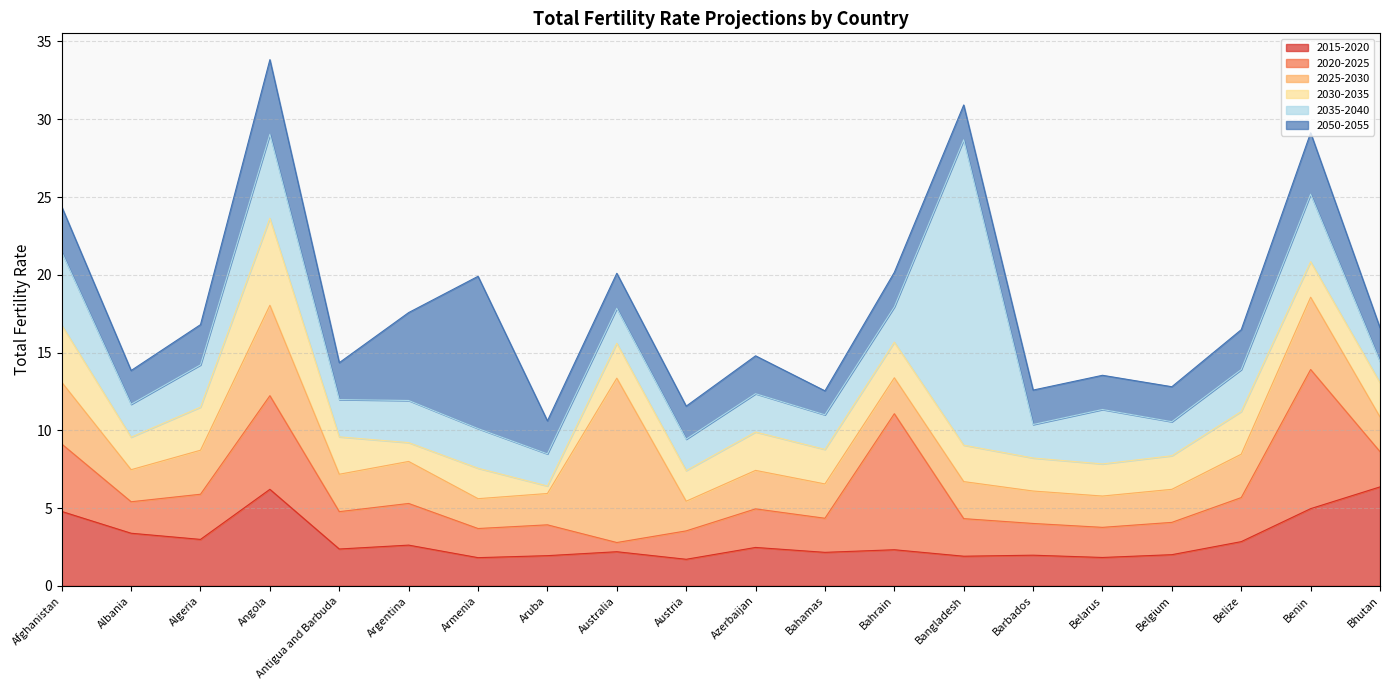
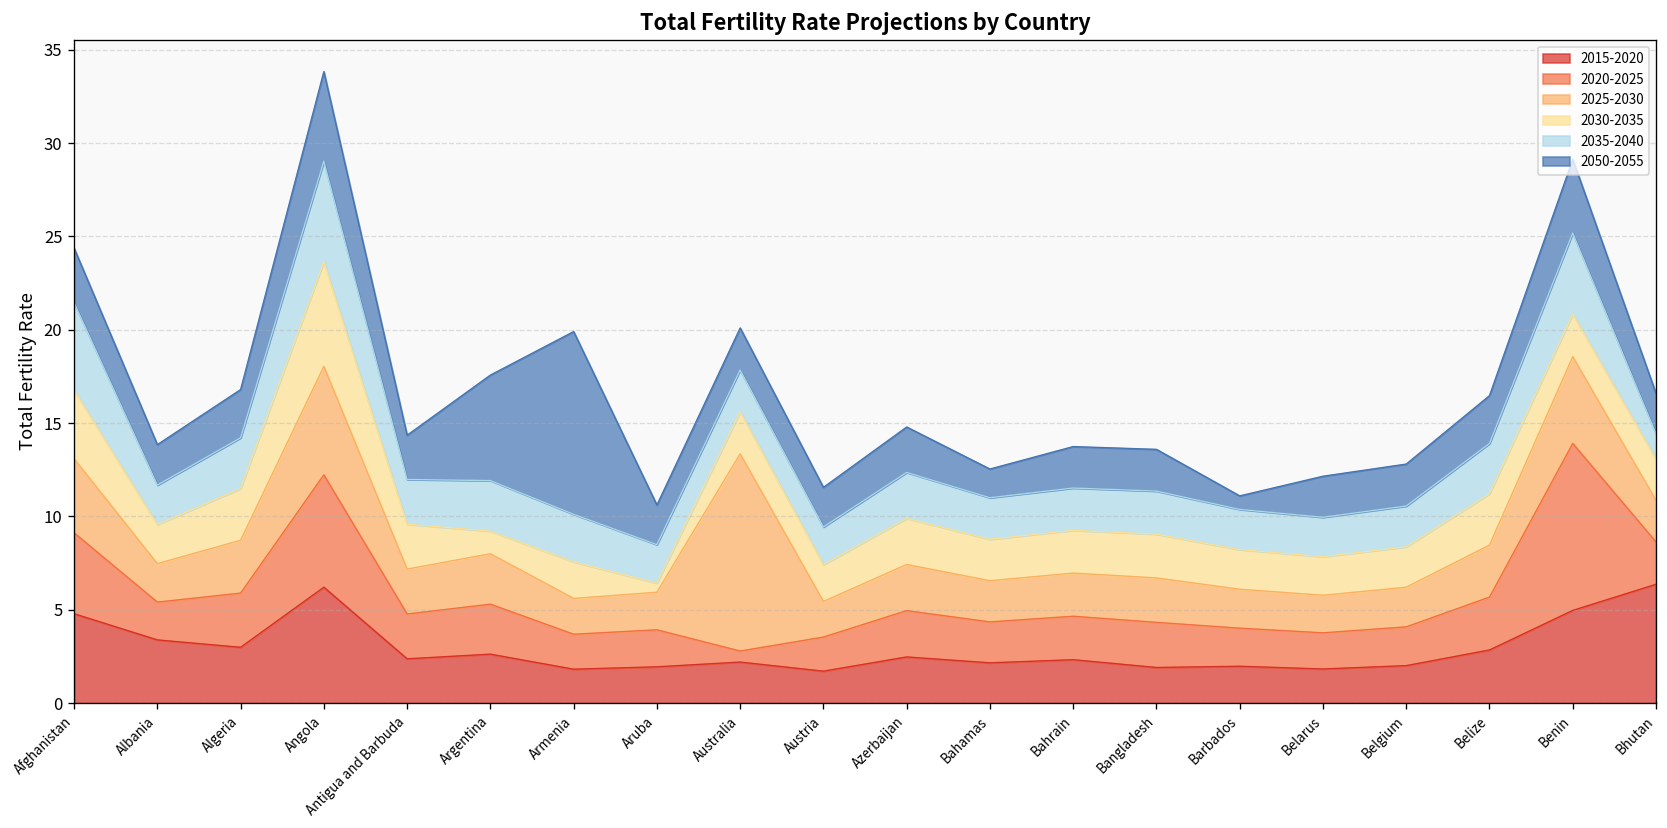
  {
    "2015-2020": {
      "Afghanistan": 4.8,
      "Albania": 3.4,
      "Algeria": 3.0,
      "Angola": 6.2,
      "Antigua and Barbuda": 2.4,
      "Argentina": 2.6,
      "Armenia": 1.8,
      "Aruba": 1.9,
      "Australia": 2.2,
      "Austria": 1.7,
      "Azerbaijan": 2.5,
      "Bahamas": 2.2,
      "Bahrain": 2.3,
      "Bangladesh": 1.9,
      "Barbados": 2.0,
      "Belarus": 1.8,
      "Belgium": 2.0,
      "Belize": 2.8,
      "Benin": 5.0,
      "Bhutan": 6.4
    },
    "2020-2025": {
      "Afghanistan": 4.3,
      "Albania": 2.0,
      "Algeria": 2.9,
      "Angola": 6.0,
      "Antigua and Barbuda": 2.4,
      "Argentina": 2.7,
      "Armenia": 1.9,
      "Aruba": 2.0,
      "Australia": 0.6,
      "Austria": 1.8,
      "Azerbaijan": 2.5,
      "Bahamas": 2.2,
-     "Bahrain": 8.7,
+     "Bahrain": 2.3,
      "Bangladesh": 2.4,
      "Barbados": 2.0,
      "Belarus": 1.9,
      "Belgium": 2.1,
      "Belize": 2.8,
      "Benin": 8.9,
      "Bhutan": 2.3
    },
    "2025-2030": {
      "Afghanistan": 4.0,
      "Albania": 2.1,
      "Algeria": 2.8,
      "Angola": 5.8,
      "Antigua and Barbuda": 2.4,
      "Argentina": 2.7,
      "Armenia": 1.9,
      "Aruba": 2.0,
      "Australia": 10.6,
      "Austria": 1.9,
      "Azerbaijan": 2.5,
      "Bahamas": 2.2,
      "Bahrain": 2.3,
      "Bangladesh": 2.4,
      "Barbados": 2.1,
      "Belarus": 2.0,
      "Belgium": 2.1,
      "Belize": 2.8,
      "Benin": 4.6,
      "Bhutan": 2.2
    },
    "2030-2035": {
      "Afghanistan": 3.7,
      "Albania": 2.1,
      "Algeria": 2.8,
      "Angola": 5.6,
      "Antigua and Barbuda": 2.4,
      "Argentina": 1.2,
      "Armenia": 2.0,
      "Aruba": 0.5,
      "Australia": 2.2,
      "Austria": 2.0,
      "Azerbaijan": 2.5,
      "Bahamas": 2.2,
      "Bahrain": 2.3,
      "Bangladesh": 2.3,
      "Barbados": 2.1,
      "Belarus": 2.1,
      "Belgium": 2.2,
      "Belize": 2.7,
      "Benin": 2.3,
      "Bhutan": 2.2
    },
    "2035-2040": {
      "Afghanistan": 4.7,
      "Albania": 2.1,
      "Algeria": 2.7,
      "Angola": 5.4,
      "Antigua and Barbuda": 2.4,
      "Argentina": 2.7,
      "Armenia": 2.5,
      "Aruba": 2.1,
      "Australia": 2.2,
      "Austria": 2.0,
      "Azerbaijan": 2.5,
      "Bahamas": 2.2,
      "Bahrain": 2.3,
-     "Bangladesh": 19.6,
+     "Bangladesh": 2.3,
      "Barbados": 2.2,
-     "Belarus": 3.5,
+     "Belarus": 2.1,
      "Belgium": 2.2,
      "Belize": 2.7,
      "Benin": 4.3,
      "Bhutan": 1.4
    },
    "2050-2055": {
      "Afghanistan": 2.9,
      "Albania": 2.2,
      "Algeria": 2.6,
      "Angola": 4.8,
      "Antigua and Barbuda": 2.4,
      "Argentina": 5.7,
      "Armenia": 9.8,
      "Aruba": 2.1,
      "Australia": 2.3,
      "Austria": 2.1,
      "Azerbaijan": 2.4,
      "Bahamas": 1.5,
      "Bahrain": 2.2,
      "Bangladesh": 2.2,
-     "Barbados": 2.2,
+     "Barbados": 0.7,
      "Belarus": 2.2,
      "Belgium": 2.2,
      "Belize": 2.6,
      "Bhutan": 2.2
    }
  }
